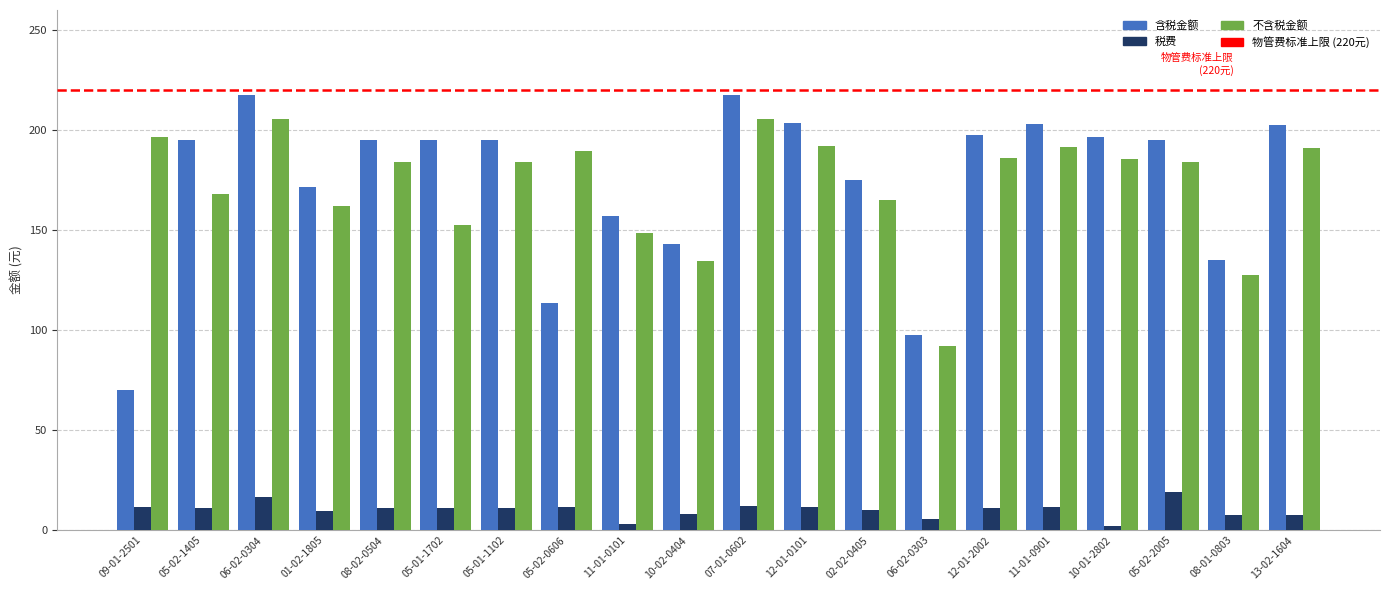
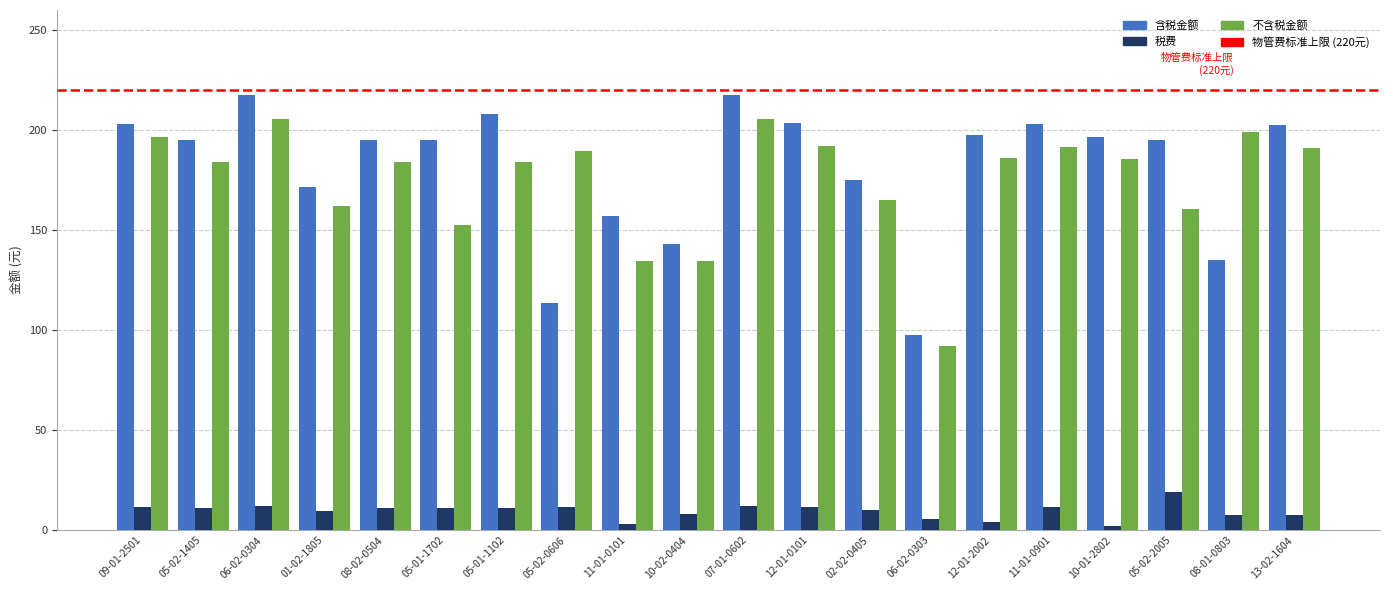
  {
    "含税金额": {
-     "09-01-2501": 70,
+     "09-01-2501": 203,
      "05-02-1405": 195,
      "06-02-0304": 218,
      "01-02-1805": 171,
      "08-02-0504": 195,
      "05-01-1702": 195,
-     "05-01-1102": 195,
+     "05-01-1102": 208,
      "05-02-0606": 114,
      "11-01-0101": 157,
      "10-02-0404": 143,
      "07-01-0602": 218,
      "12-01-0101": 204,
      "02-02-0405": 175,
      "06-02-0303": 98,
      "12-01-2002": 197,
      "11-01-0901": 203,
      "10-01-2802": 197,
      "05-02-2005": 195,
      "08-01-0803": 135,
      "13-02-1604": 203
    },
    "税费": {
      "09-01-2501": 11,
      "05-02-1405": 11,
-     "06-02-0304": 16,
+     "06-02-0304": 12,
      "01-02-1805": 10,
      "08-02-0504": 11,
      "05-01-1702": 11,
      "05-01-1102": 11,
      "05-02-0606": 11,
      "11-01-0101": 3,
      "10-02-0404": 8,
      "07-01-0602": 12,
      "12-01-0101": 12,
      "02-02-0405": 10,
      "06-02-0303": 6,
-     "12-01-2002": 11,
+     "12-01-2002": 4,
      "11-01-0901": 11,
      "10-01-2802": 2,
      "05-02-2005": 19,
      "08-01-0803": 8,
      "13-02-1604": 7
    },
    "不含税金额": {
      "09-01-2501": 197,
-     "05-02-1405": 168,
+     "05-02-1405": 184,
      "06-02-0304": 205,
      "01-02-1805": 162,
      "08-02-0504": 184,
      "05-01-1702": 153,
      "05-01-1102": 184,
      "05-02-0606": 190,
-     "11-01-0101": 149,
+     "11-01-0101": 135,
      "10-02-0404": 135,
      "07-01-0602": 205,
      "12-01-0101": 192,
      "02-02-0405": 165,
      "06-02-0303": 92,
      "12-01-2002": 186,
      "11-01-0901": 191,
      "10-01-2802": 186,
-     "05-02-2005": 184,
-     "08-01-0803": 128,
+     "05-02-2005": 160,
+     "08-01-0803": 199,
      "13-02-1604": 191
    }
  }
